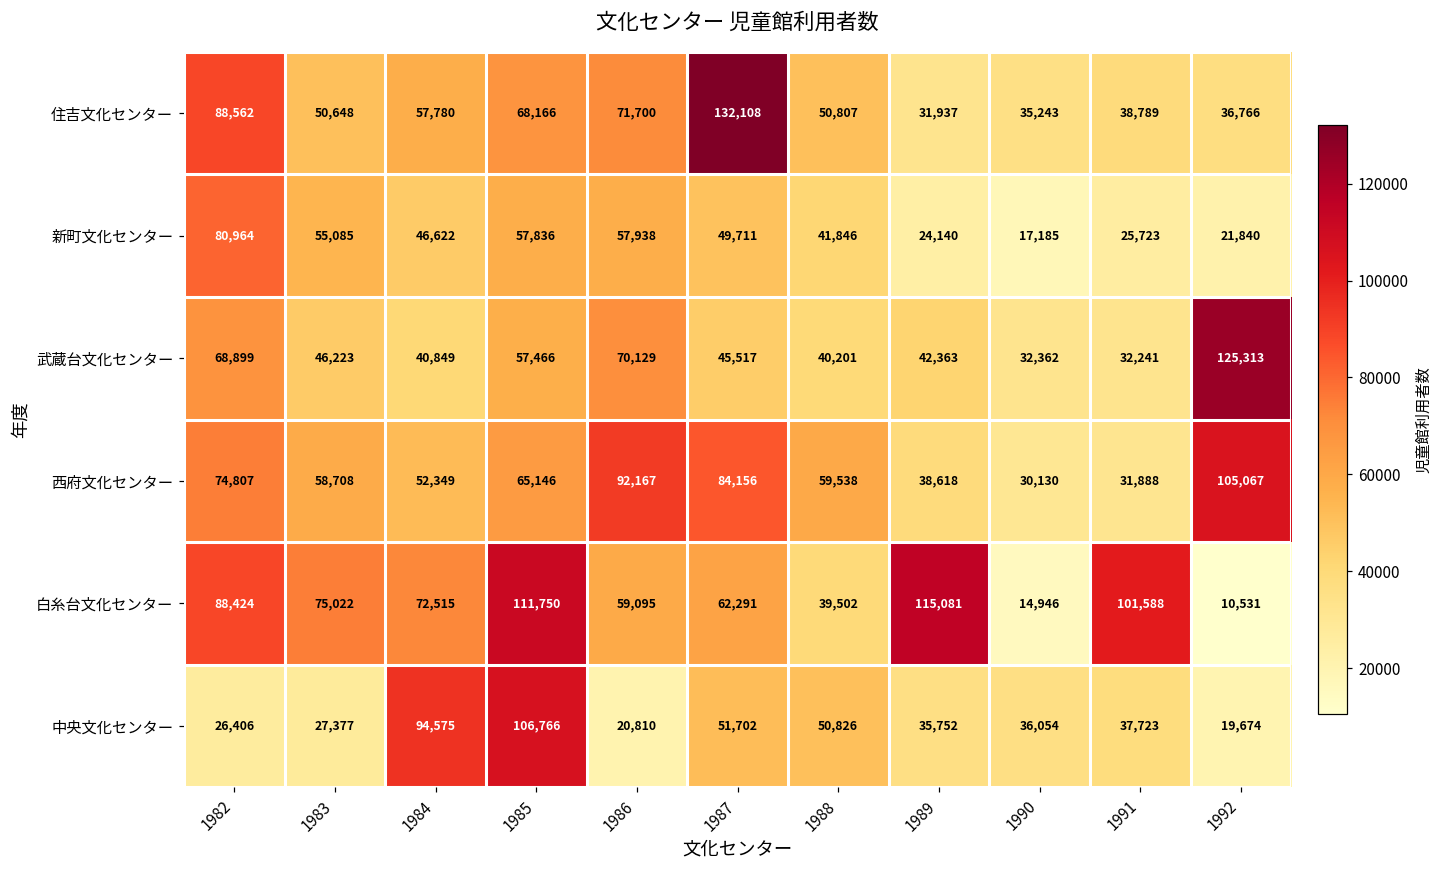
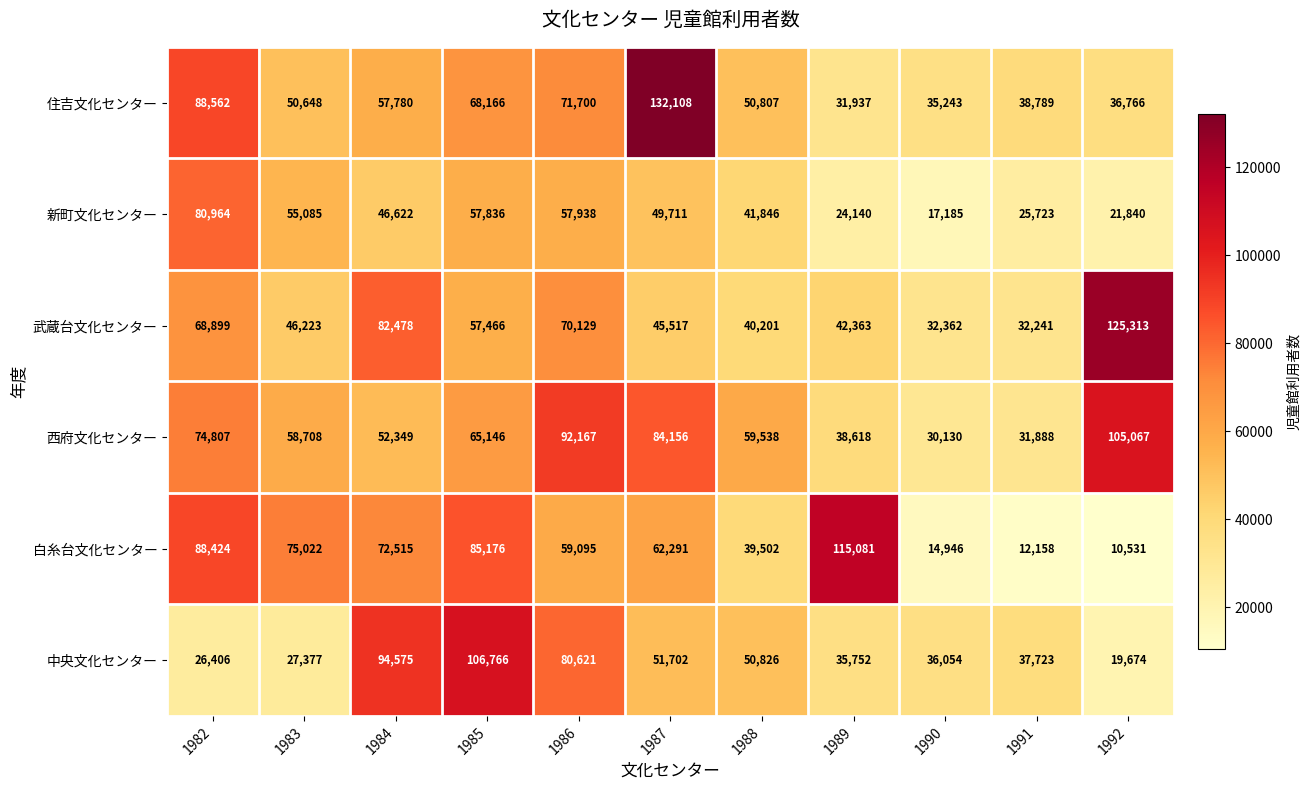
  {
    "住吉文化センター": {
      "1982": "88,562",
      "1983": "50,648",
      "1984": "57,780",
      "1985": "68,166",
      "1986": "71,700",
      "1987": "132,108",
      "1988": "50,807",
      "1989": "31,937",
      "1990": "35,243",
      "1991": "38,789",
      "1992": "36,766"
    },
    "新町文化センター": {
      "1982": "80,964",
      "1983": "55,085",
      "1984": "46,622",
      "1985": "57,836",
      "1986": "57,938",
      "1987": "49,711",
      "1988": "41,846",
      "1989": "24,140",
      "1990": "17,185",
      "1991": "25,723",
      "1992": "21,840"
    },
    "武蔵台文化センター": {
      "1982": "68,899",
      "1983": "46,223",
-     "1984": "40,849",
+     "1984": "82,478",
      "1985": "57,466",
      "1986": "70,129",
      "1987": "45,517",
      "1988": "40,201",
      "1989": "42,363",
      "1990": "32,362",
      "1991": "32,241",
      "1992": "125,313"
    },
    "西府文化センター": {
      "1982": "74,807",
      "1983": "58,708",
      "1984": "52,349",
      "1985": "65,146",
      "1986": "92,167",
      "1987": "84,156",
      "1988": "59,538",
      "1989": "38,618",
      "1990": "30,130",
      "1991": "31,888",
      "1992": "105,067"
    },
    "白糸台文化センター": {
      "1982": "88,424",
      "1983": "75,022",
      "1984": "72,515",
-     "1985": "111,750",
+     "1985": "85,176",
      "1986": "59,095",
      "1987": "62,291",
      "1988": "39,502",
      "1989": "115,081",
      "1990": "14,946",
-     "1991": "101,588",
+     "1991": "12,158",
      "1992": "10,531"
    },
    "中央文化センター": {
      "1982": "26,406",
      "1983": "27,377",
      "1984": "94,575",
      "1985": "106,766",
-     "1986": "20,810",
+     "1986": "80,621",
      "1987": "51,702",
      "1988": "50,826",
      "1989": "35,752",
      "1990": "36,054",
      "1991": "37,723",
      "1992": "19,674"
    }
  }
